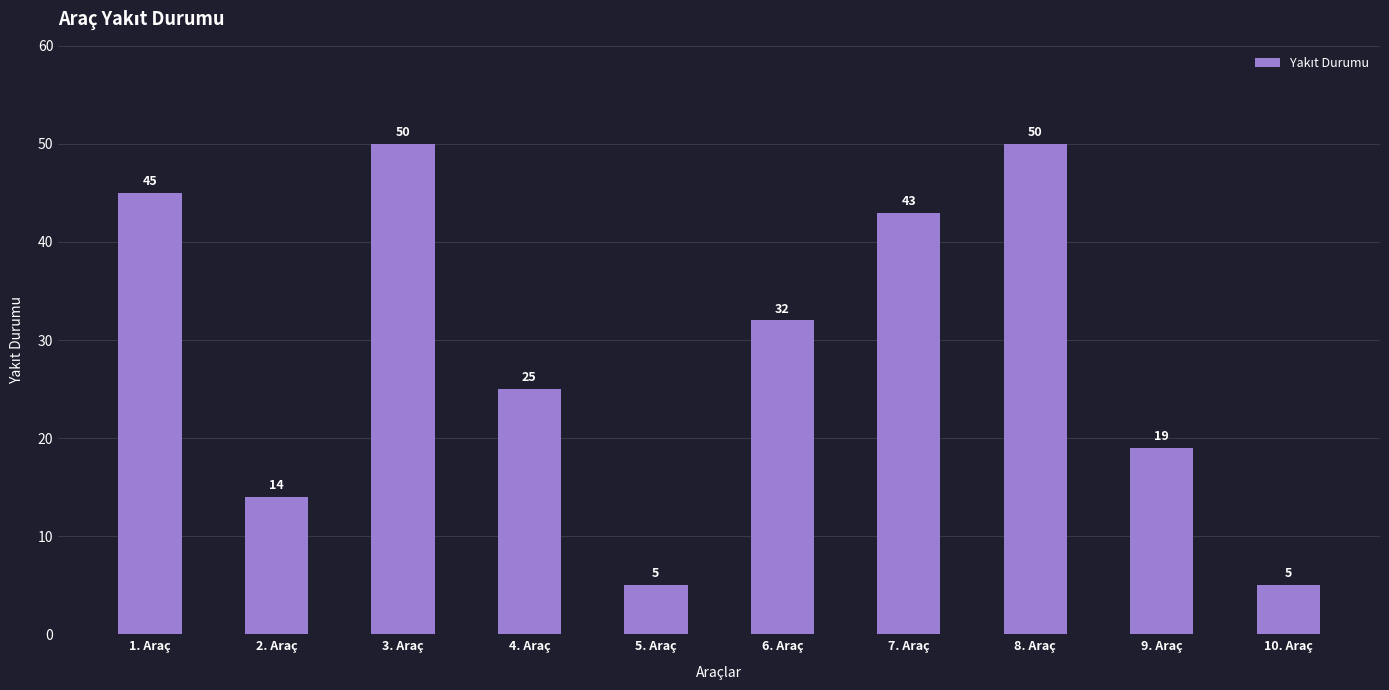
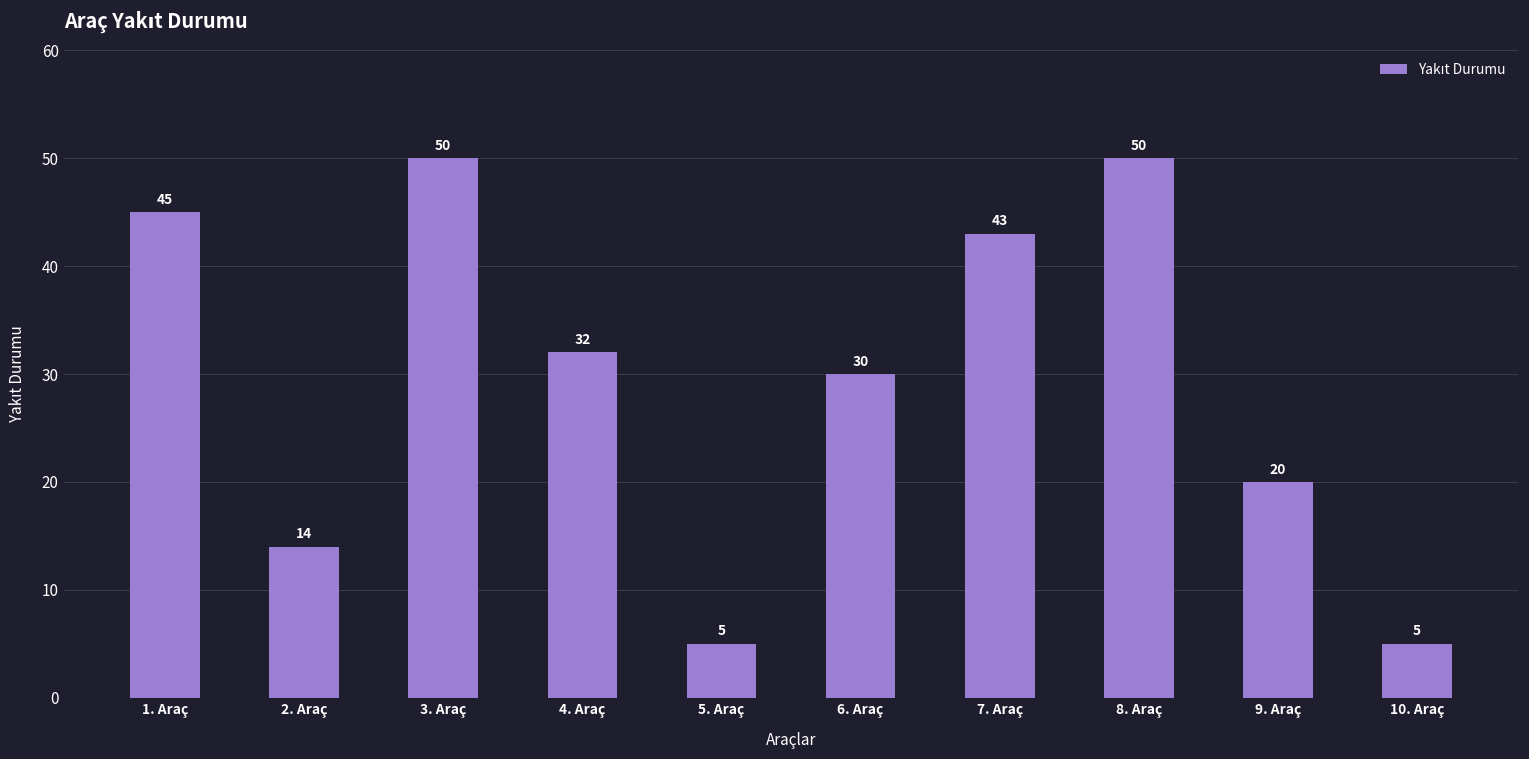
  {
    "1. Araç": 45,
    "2. Araç": 14,
    "3. Araç": 50,
-   "4. Araç": 25,
+   "4. Araç": 32,
    "5. Araç": 5,
-   "6. Araç": 32,
+   "6. Araç": 30,
    "7. Araç": 43,
    "8. Araç": 50,
-   "9. Araç": 19,
+   "9. Araç": 20,
    "10. Araç": 5
  }
